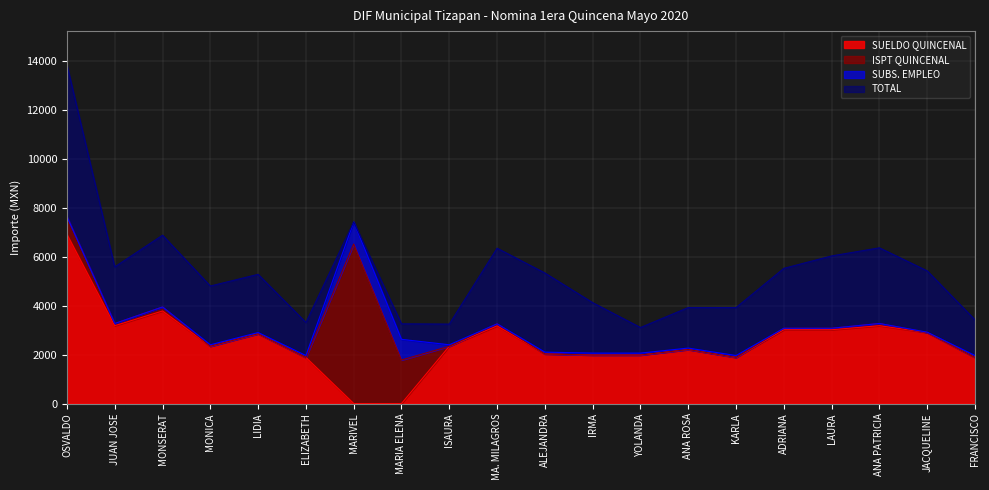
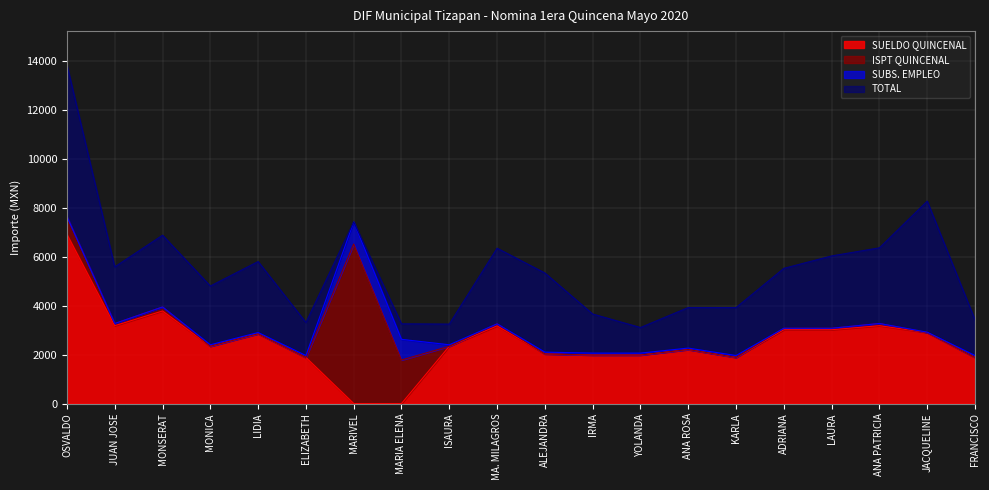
  {
    "SUELDO QUINCENAL": {
      "OSVALDO": 6900,
      "MONSERAT": 3800,
      "MARIVEL": 0,
      "MARIA ELENA": 0
    },
    "ISPT QUINCENAL": {
      "MARIVEL": 6500,
      "MARIA ELENA": 1800
    },
    "SUBS. EMPLEO": {
      "MARIA ELENA": 800
    },
    "TOTAL": {
      "OSVALDO": 6200,
      "JUAN JOSE": 2300,
      "MONSERAT": 2900,
      "MONICA": 2400,
-     "LIDIA": 2400,
+     "LIDIA": 2900,
      "ELIZABETH": 1400,
      "MARIA ELENA": 600,
      "ISAURA": 800,
      "MA. MILAGROS": 3100,
      "ALEJANDRA": 3200,
-     "IRMA": 2100,
+     "IRMA": 1600,
      "YOLANDA": 1000,
      "ANA ROSA": 1700,
      "KARLA": 2000,
      "ADRIANA": 2400,
      "LAURA": 3000,
      "ANA PATRICIA": 3100,
-     "JACQUELINE": 2500,
+     "JACQUELINE": 5400,
      "FRANCISCO": 1500
    }
  }
